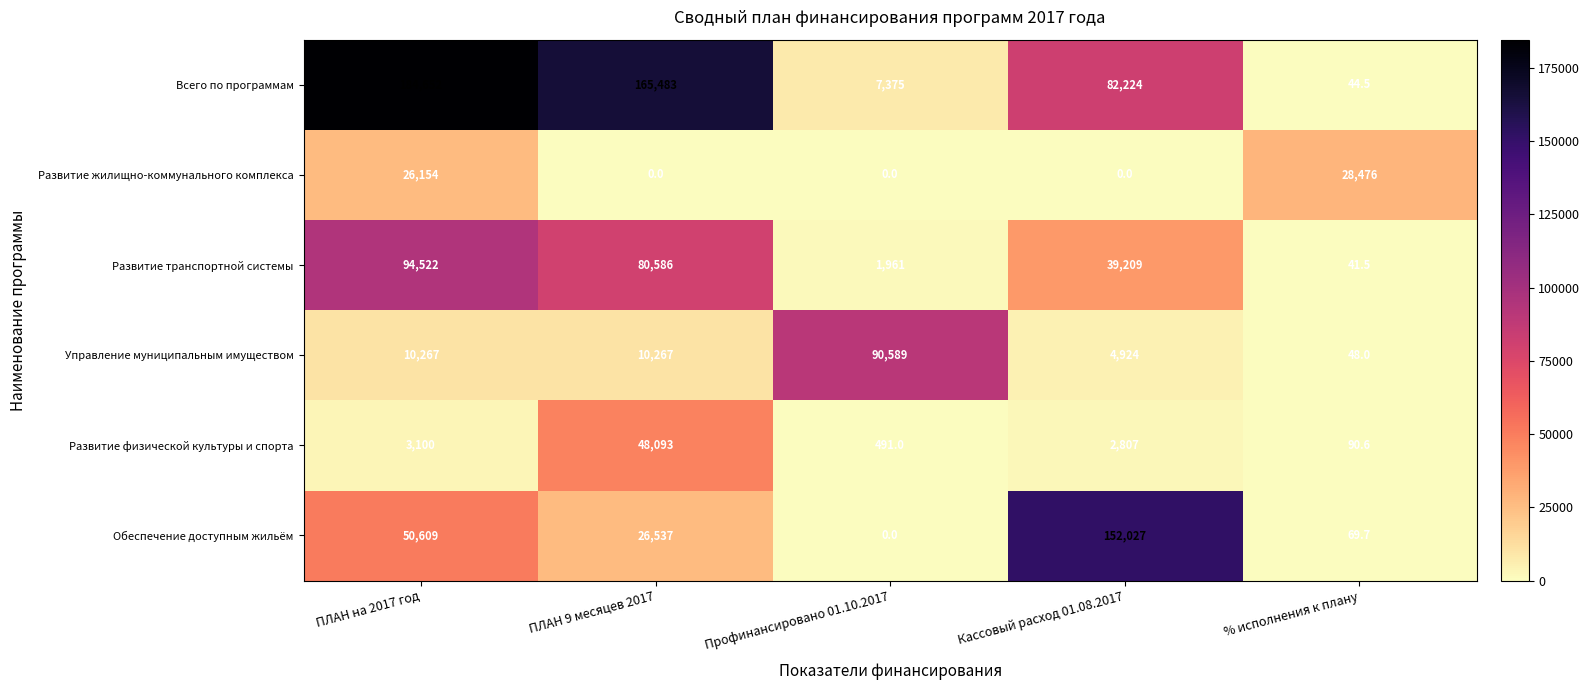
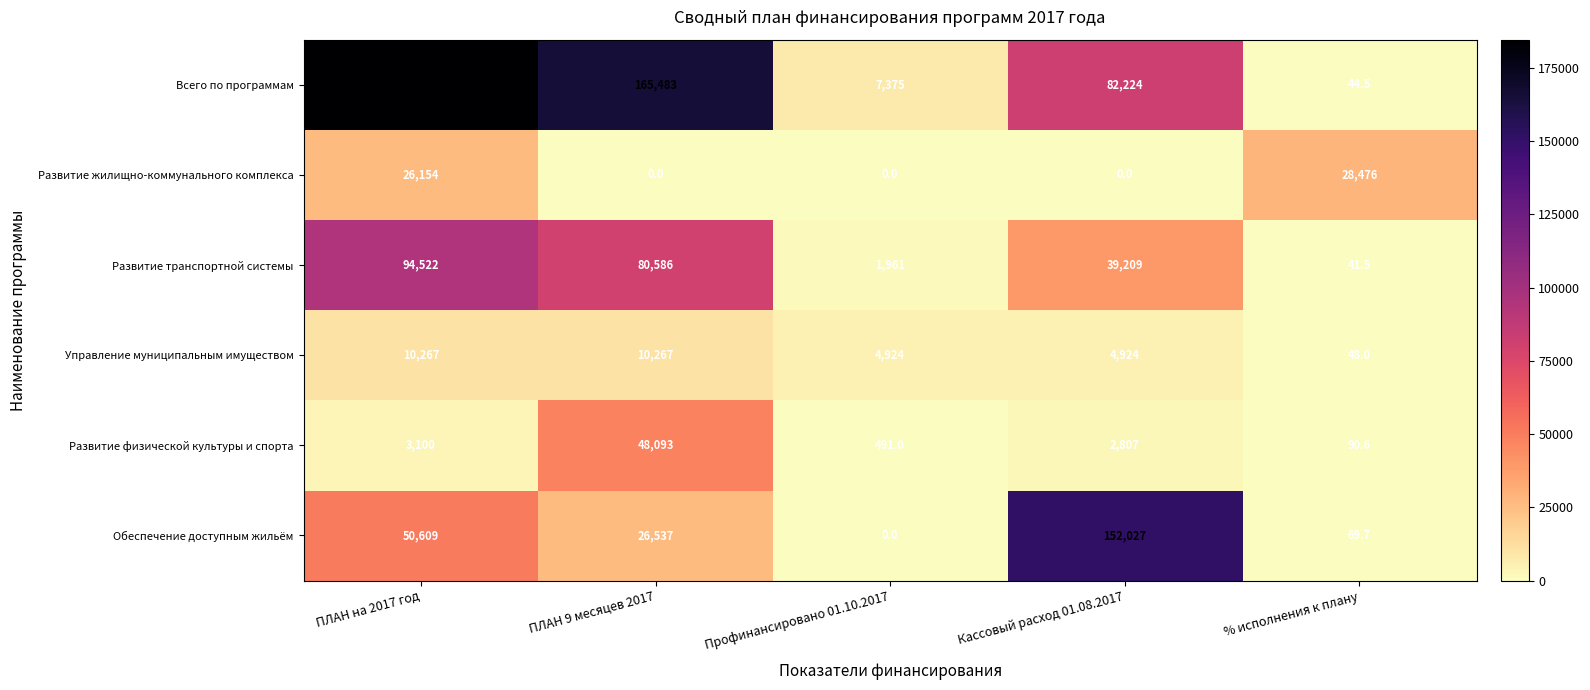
  {
    "Всего по программам": {
      "ПЛАН 9 месяцев 2017": "165,483",
      "Профинансировано 01.10.2017": "7,375",
      "Кассовый расход 01.08.2017": "82,224",
      "% исполнения к плану": "44.5"
    },
    "Развитие жилищно-коммунального комплекса": {
      "ПЛАН на 2017 год": "26,154",
      "ПЛАН 9 месяцев 2017": "0.0",
      "Профинансировано 01.10.2017": "0.0",
      "Кассовый расход 01.08.2017": "0.0",
      "% исполнения к плану": "28,476"
    },
    "Развитие транспортной системы": {
      "ПЛАН на 2017 год": "94,522",
      "ПЛАН 9 месяцев 2017": "80,586",
      "Профинансировано 01.10.2017": "1,961",
      "Кассовый расход 01.08.2017": "39,209",
      "% исполнения к плану": "41.5"
    },
    "Управление муниципальным имуществом": {
      "ПЛАН на 2017 год": "10,267",
      "ПЛАН 9 месяцев 2017": "10,267",
-     "Профинансировано 01.10.2017": "90,589",
+     "Профинансировано 01.10.2017": "4,924",
      "Кассовый расход 01.08.2017": "4,924",
      "% исполнения к плану": "48.0"
    },
    "Развитие физической культуры и спорта": {
      "ПЛАН на 2017 год": "3,100",
      "ПЛАН 9 месяцев 2017": "48,093",
      "Профинансировано 01.10.2017": "491.0",
      "Кассовый расход 01.08.2017": "2,807",
      "% исполнения к плану": "90.6"
    },
    "Обеспечение доступным жильём": {
      "ПЛАН на 2017 год": "50,609",
      "ПЛАН 9 месяцев 2017": "26,537",
      "Профинансировано 01.10.2017": "0.0",
      "Кассовый расход 01.08.2017": "152,027",
      "% исполнения к плану": "69.7"
    }
  }
